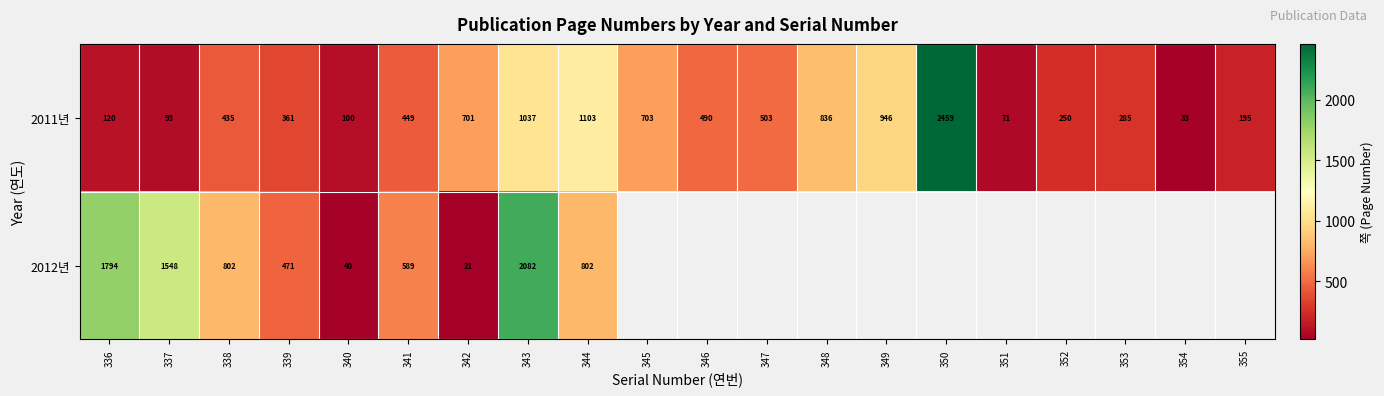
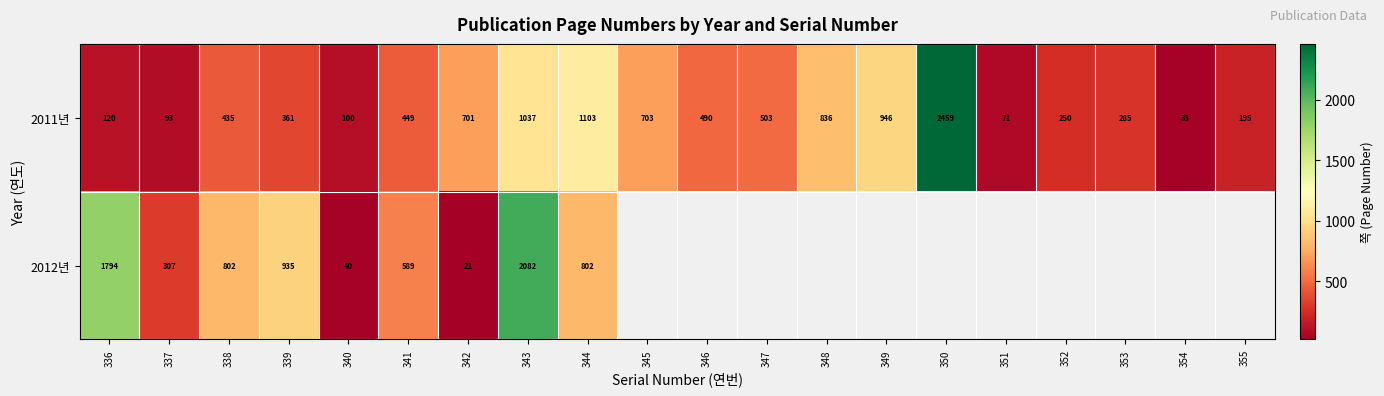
  {
    "2011년": {
      "336": 120,
      "337": 93,
      "338": 435,
      "339": 361,
      "340": 100,
      "341": 449,
      "342": 701,
      "343": 1037,
      "344": 1103,
      "345": 703,
      "346": 490,
      "347": 503,
      "348": 836,
      "349": 946,
      "350": 2459,
      "351": 71,
      "352": 250,
      "353": 285,
      "354": 33,
      "355": 195
    },
    "2012년": {
      "336": 1794,
-     "337": 1548,
+     "337": 307,
      "338": 802,
-     "339": 471,
+     "339": 935,
      "340": 40,
      "341": 589,
      "342": 21,
      "343": 2082,
      "344": 802
    }
  }
